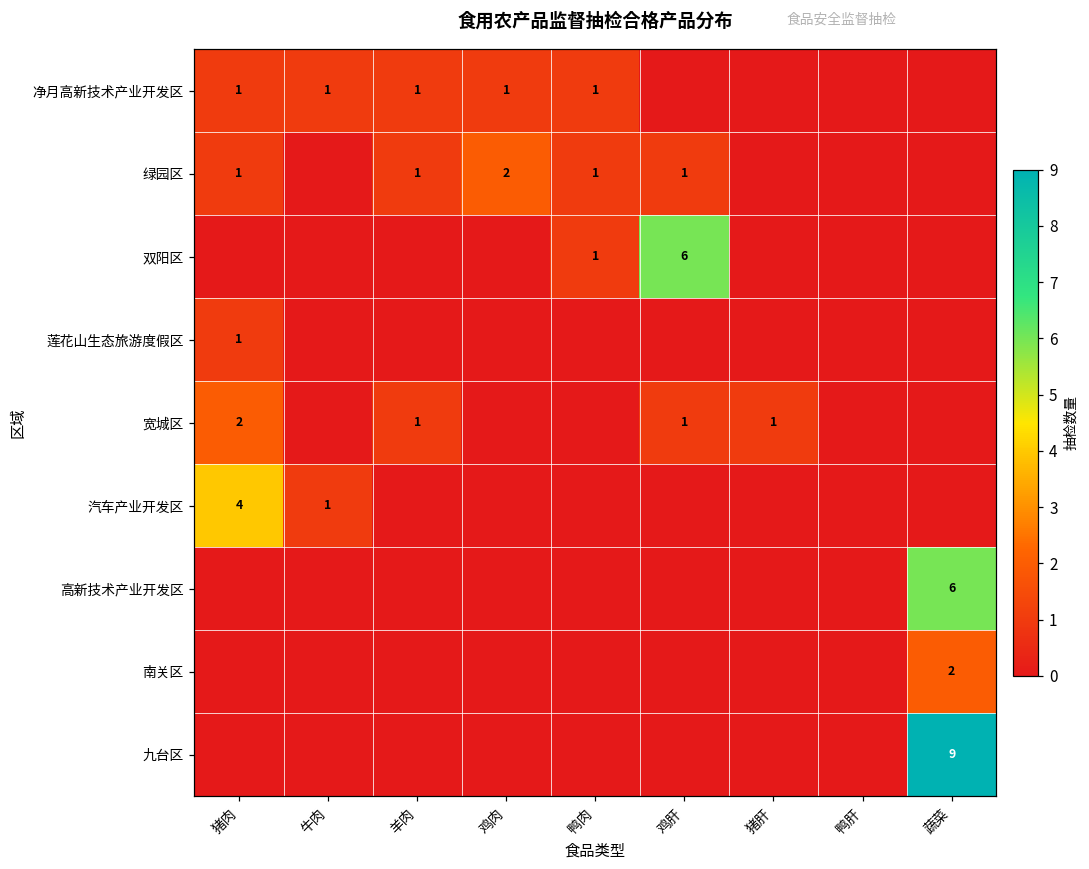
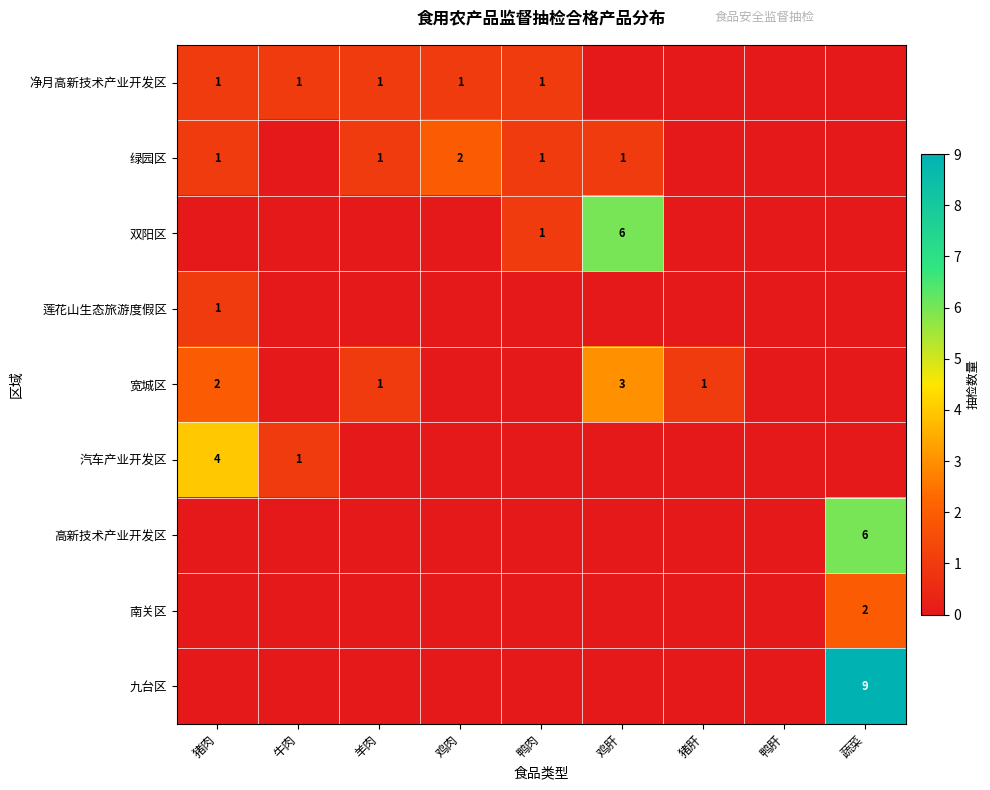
  {
    "净月高新技术产业开发区": {
      "猪肉": 1,
      "牛肉": 1,
      "羊肉": 1,
      "鸡肉": 1,
      "鸭肉": 1
    },
    "绿园区": {
      "猪肉": 1,
      "羊肉": 1,
      "鸡肉": 2,
      "鸭肉": 1,
      "鸡肝": 1
    },
    "双阳区": {
      "鸭肉": 1,
      "鸡肝": 6
    },
    "莲花山生态旅游度假区": {
      "猪肉": 1
    },
    "宽城区": {
      "猪肉": 2,
      "羊肉": 1,
-     "鸡肝": 1,
+     "鸡肝": 3,
      "猪肝": 1
    },
    "汽车产业开发区": {
      "猪肉": 4,
      "牛肉": 1
    },
    "高新技术产业开发区": {
      "蔬菜": 6
    },
    "南关区": {
      "蔬菜": 2
    },
    "九台区": {
      "蔬菜": 9
    }
  }
